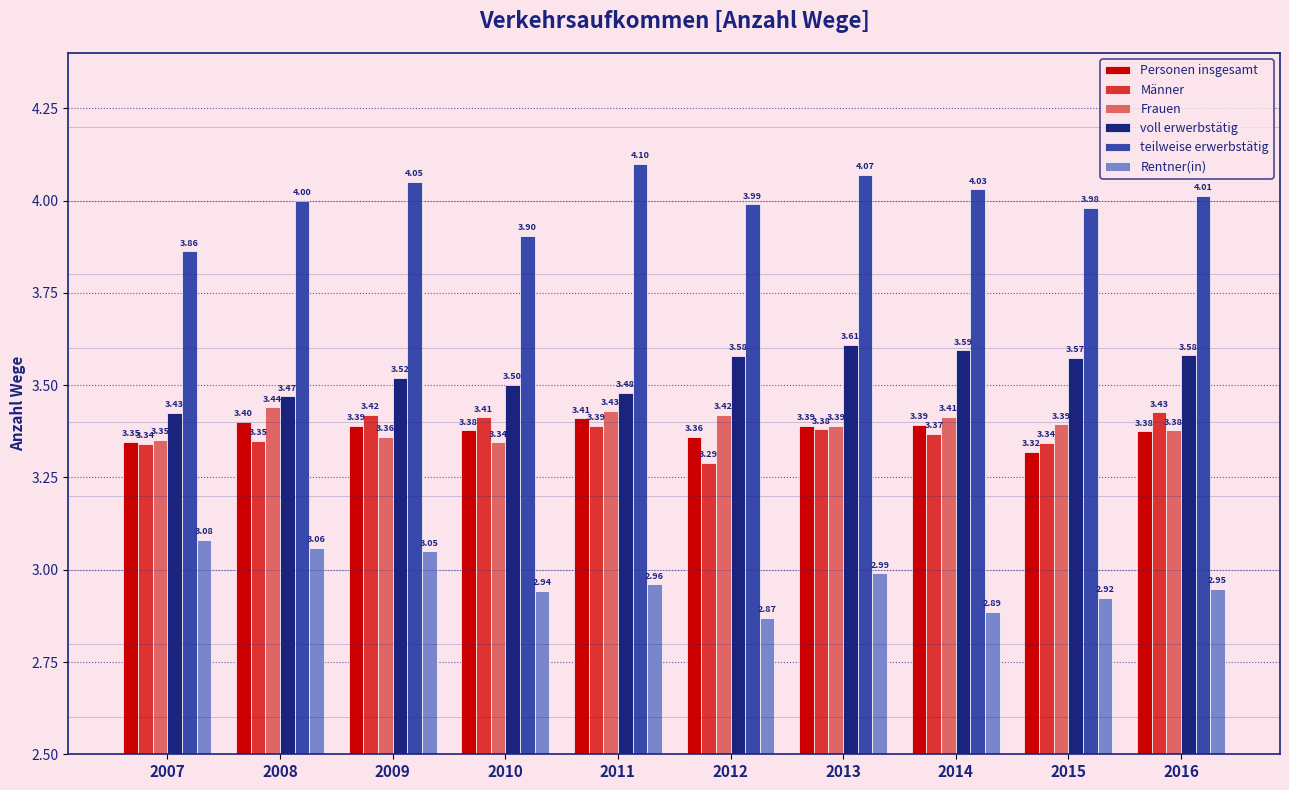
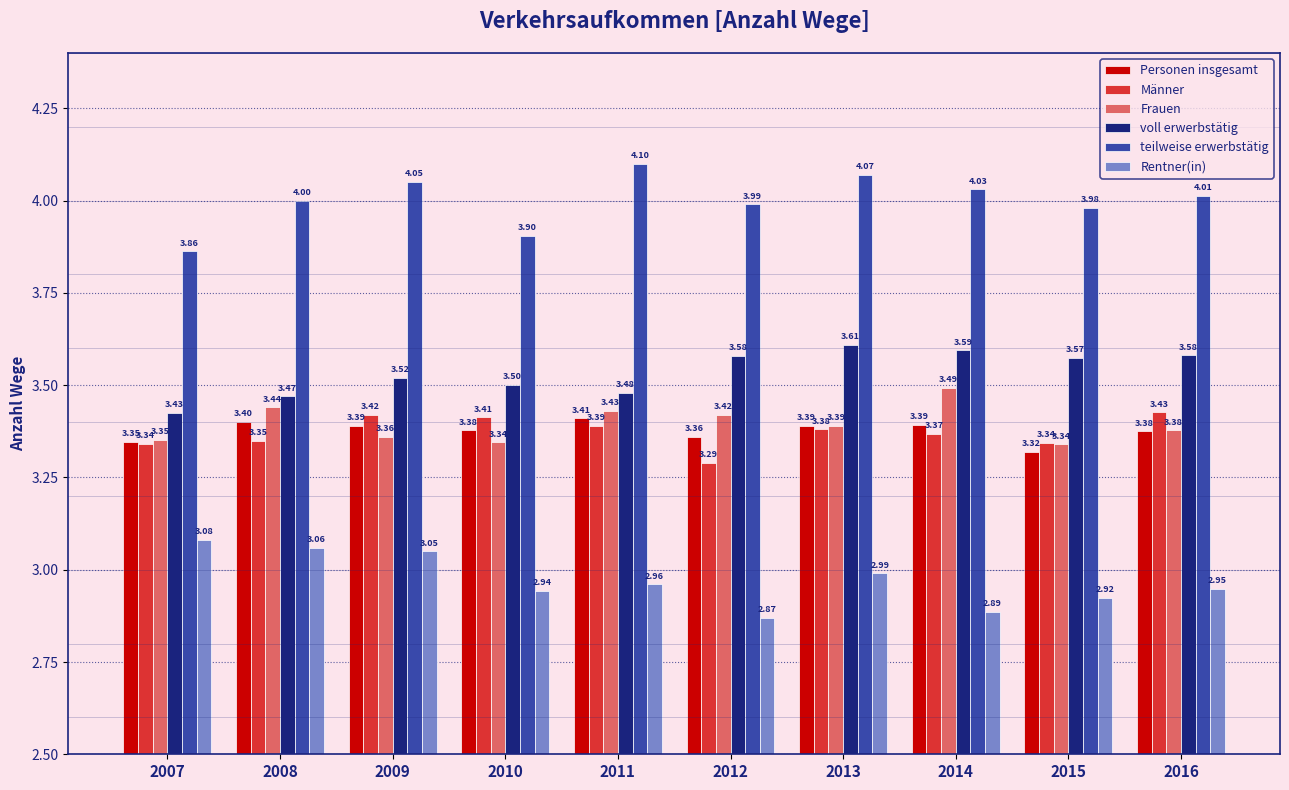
  {
    "Personen insgesamt": {
      "2008": 3.40,
      "2009": 3.39,
      "2010": 3.38,
      "2011": 3.41,
      "2012": 3.36,
      "2013": 3.39,
      "2014": 3.39,
      "2015": 3.32,
      "2016": 3.38
    },
    "Männer": {
      "2008": 3.35,
      "2009": 3.42,
      "2010": 3.41,
      "2011": 3.39,
      "2012": 3.29,
      "2013": 3.38,
      "2014": 3.37,
      "2015": 3.34,
      "2016": 3.43
    },
    "Frauen": {
      "2007": 3.35,
      "2008": 3.44,
      "2009": 3.36,
      "2010": 3.34,
      "2011": 3.43,
      "2012": 3.42,
      "2013": 3.39,
-     "2014": 3.41,
-     "2015": 3.39,
+     "2014": 3.49,
+     "2015": 3.34,
      "2016": 3.38
    },
    "voll erwerbstätig": {
      "2007": 3.43,
      "2008": 3.47,
      "2009": 3.52,
      "2010": 3.50,
      "2011": 3.48,
      "2012": 3.58,
      "2013": 3.61,
      "2014": 3.59,
      "2015": 3.57,
      "2016": 3.58
    },
    "teilweise erwerbstätig": {
      "2007": 3.86,
      "2008": 4.00,
      "2009": 4.05,
      "2010": 3.90,
      "2011": 4.10,
      "2012": 3.99,
      "2013": 4.07,
      "2014": 4.03,
      "2015": 3.98,
      "2016": 4.01
    },
    "Rentner(in)": {
      "2007": 3.08,
      "2008": 3.06,
      "2009": 3.05,
      "2010": 2.94,
      "2011": 2.96,
      "2012": 2.87,
      "2013": 2.99,
      "2014": 2.89,
      "2015": 2.92,
      "2016": 2.95
    }
  }
